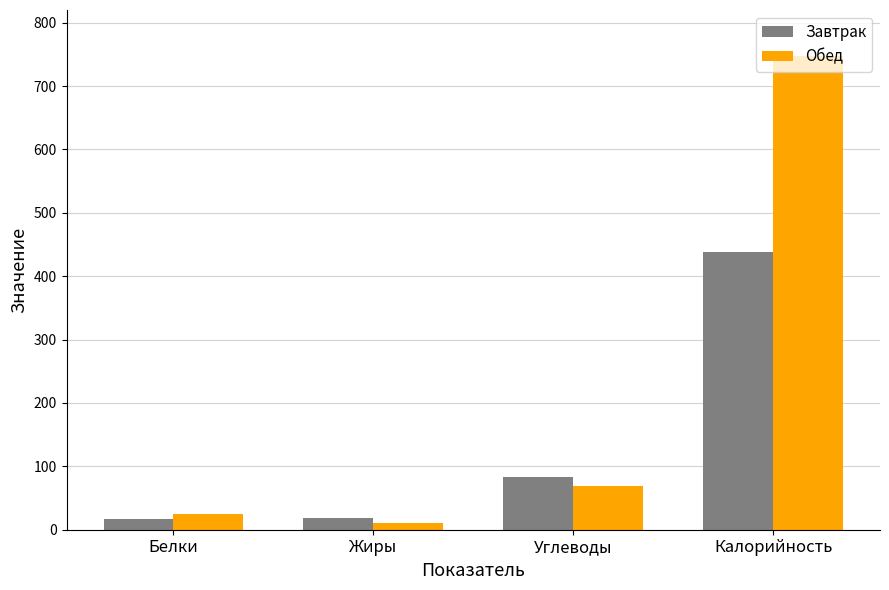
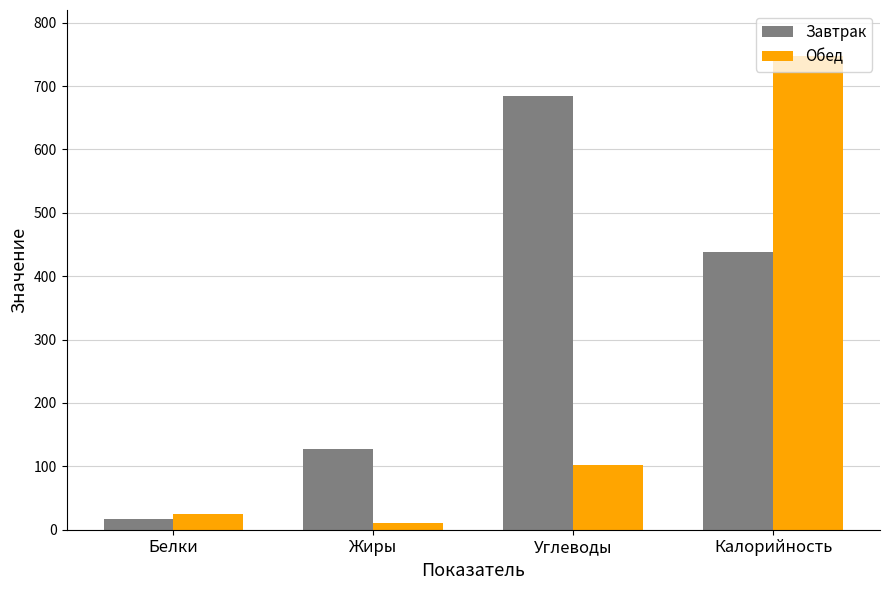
  {
    "Завтрак": {
      "Белки": 20,
-     "Жиры": 20,
-     "Углеводы": 80,
+     "Жиры": 130,
+     "Углеводы": 680,
      "Калорийность": 440
    },
    "Обед": {
      "Белки": 20,
      "Жиры": 10,
-     "Углеводы": 70
+     "Углеводы": 100
    }
  }
